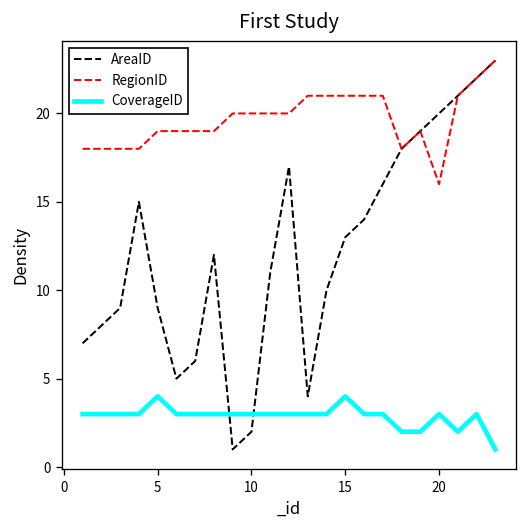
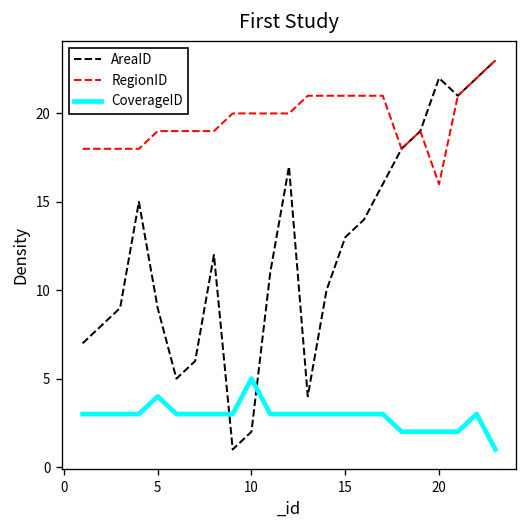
  {
    "AreaID": {
      "5": 9,
      "10": 2,
      "15": 13,
-     "20": 20
+     "20": 22
    },
    "RegionID": {
      "5": 19,
      "10": 20,
      "15": 21,
      "20": 16
    },
    "CoverageID": {
      "5": 4,
-     "10": 3,
-     "15": 4,
-     "20": 3
+     "10": 5,
+     "15": 3,
+     "20": 2
    }
  }
